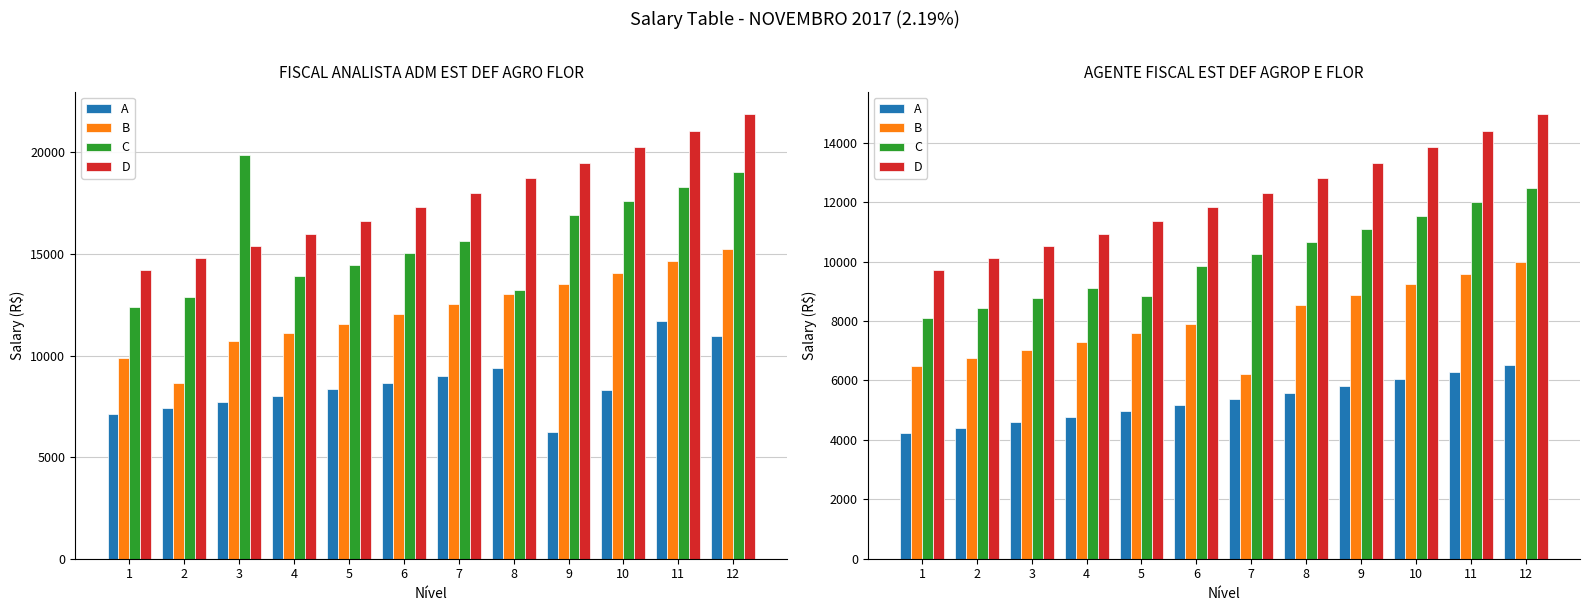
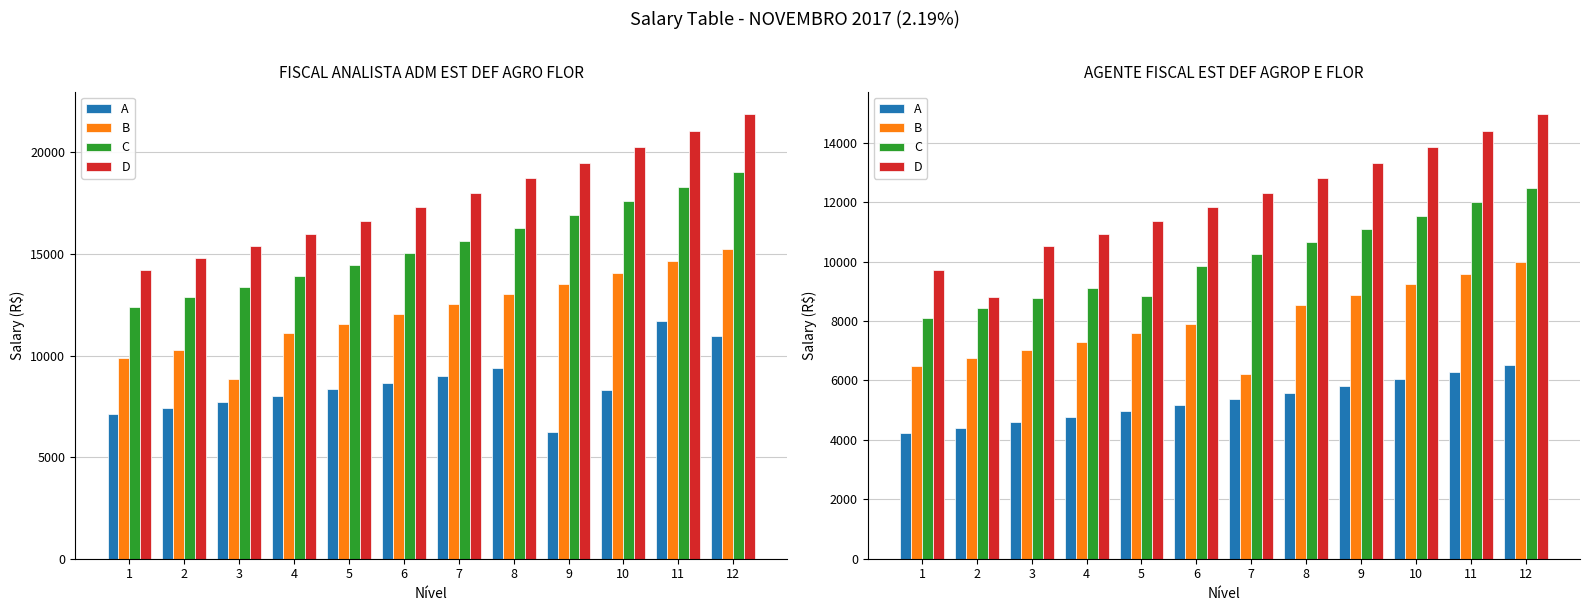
  {
    "FISCAL ANALISTA ADM EST DEF AGRO FLOR": {
      "A": {
        "1": 7100,
        "2": 7400,
        "3": 7700,
        "4": 8000,
        "5": 8300,
        "6": 8700,
        "7": 9000,
        "8": 9400,
        "9": 6300,
        "10": 8300,
        "11": 11700,
        "12": 11000
      },
      "B": {
        "1": 9900,
-       "2": 8600,
-       "3": 10700,
+       "2": 10300,
+       "3": 8800,
        "4": 11100,
        "5": 11600,
        "6": 12000,
        "7": 12500,
        "8": 13000,
        "9": 13500,
        "10": 14100,
        "11": 14600,
        "12": 15200
      },
      "C": {
        "1": 12400,
        "2": 12900,
-       "3": 19900,
+       "3": 13400,
        "4": 13900,
        "5": 14500,
        "6": 15000,
        "7": 15600,
-       "8": 13200,
+       "8": 16300,
        "9": 16900,
        "10": 17600,
        "11": 18300,
        "12": 19000
      },
      "D": {
        "1": 14200,
        "2": 14800,
        "3": 15400,
        "4": 16000,
        "5": 16600,
        "6": 17300,
        "7": 18000,
        "8": 18700,
        "9": 19500,
        "10": 20200,
        "11": 21100,
        "12": 21900
      }
    },
    "AGENTE FISCAL EST DEF AGROP E FLOR": {
      "A": {
        "1": 4200,
        "2": 4400,
        "3": 4600,
        "4": 4800,
        "5": 5000,
        "6": 5200,
        "7": 5400,
        "8": 5600,
        "9": 5800,
        "10": 6000,
        "11": 6300,
        "12": 6500
      },
      "B": {
        "1": 6500,
        "2": 6700,
        "3": 7000,
        "4": 7300,
        "5": 7600,
        "6": 7900,
        "7": 6200,
        "8": 8500,
        "9": 8900,
        "10": 9200,
        "11": 9600,
        "12": 10000
      },
      "C": {
        "1": 8100,
        "2": 8400,
        "3": 8800,
        "4": 9100,
        "5": 8900,
        "6": 9900,
        "7": 10300,
        "8": 10700,
        "9": 11100,
        "10": 11500,
        "11": 12000,
        "12": 12500
      },
      "D": {
        "1": 9700,
-       "2": 10100,
+       "2": 8800,
        "3": 10500,
        "4": 10900,
        "5": 11400,
        "6": 11800,
        "7": 12300,
        "8": 12800,
        "9": 13300,
        "10": 13800,
        "11": 14400,
        "12": 15000
      }
    }
  }
